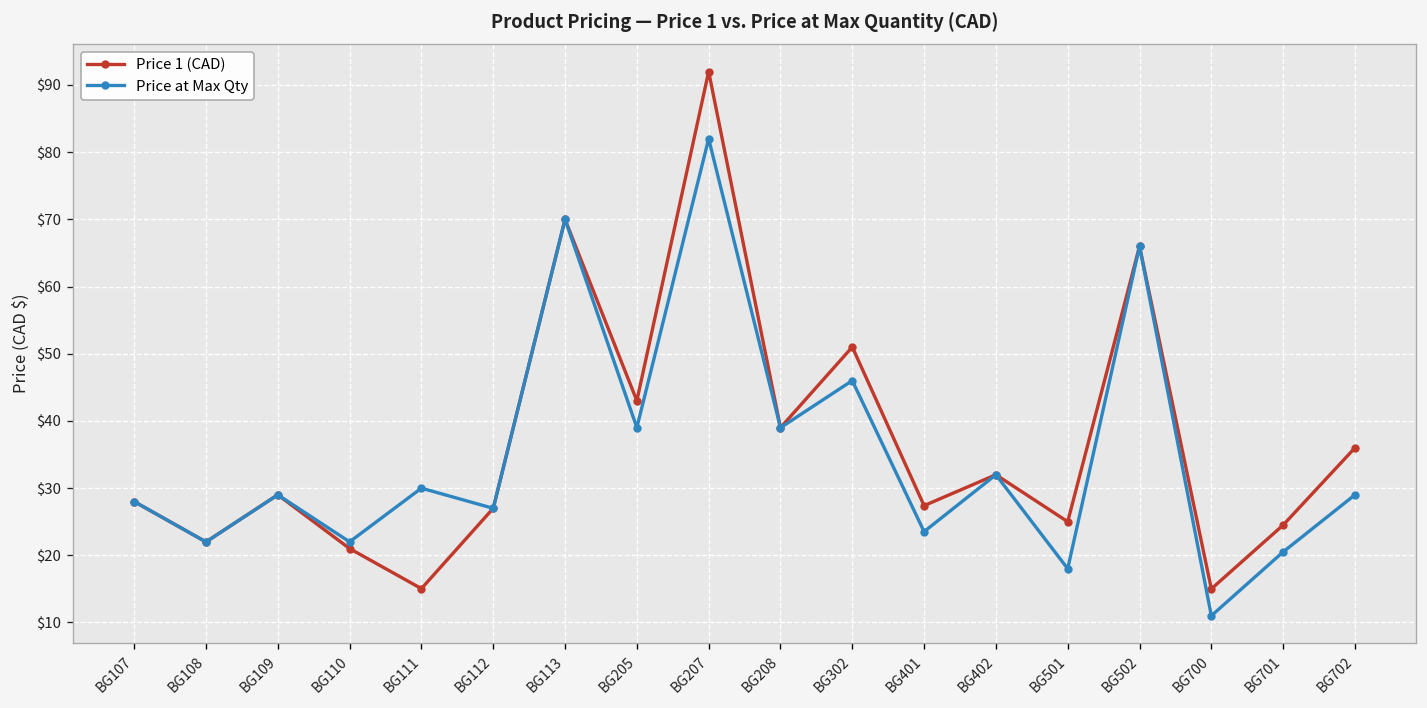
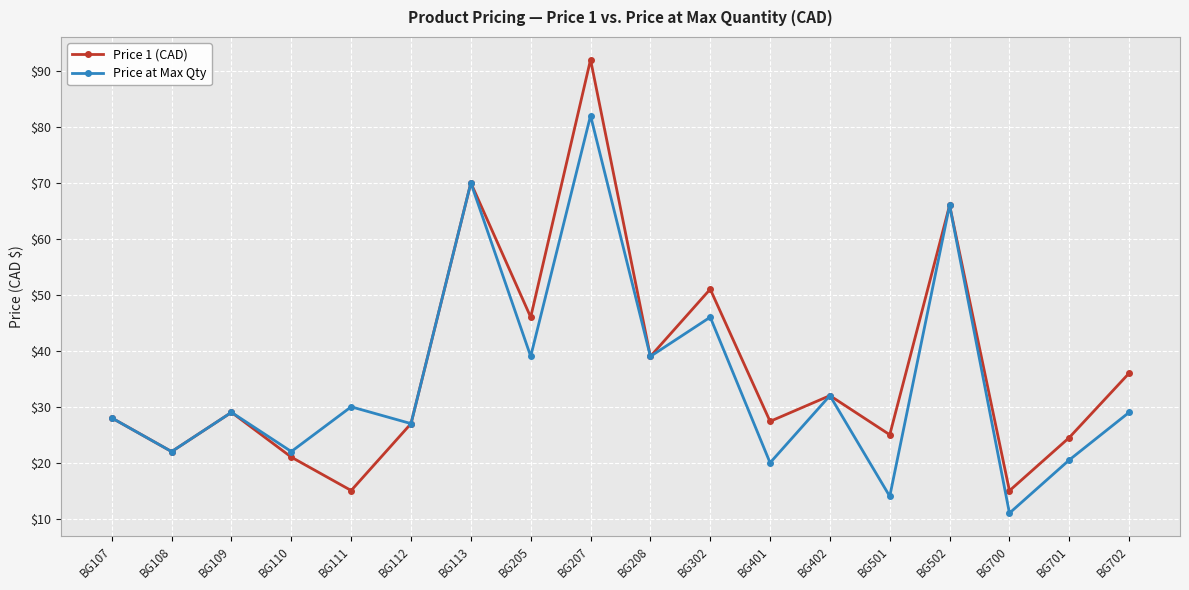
  {
    "Price 1 (CAD)": {
      "BG110": "$21",
      "BG111": "$15",
-     "BG205": "$43",
+     "BG205": "$46",
      "BG207": "$92",
      "BG302": "$51",
      "BG401": "$27",
      "BG501": "$25",
      "BG700": "$15",
      "BG701": "$25",
      "BG702": "$36"
    },
    "Price at Max Qty": {
      "BG110": "$22",
      "BG111": "$30",
      "BG205": "$39",
      "BG207": "$82",
      "BG302": "$46",
-     "BG401": "$24",
-     "BG501": "$18",
+     "BG401": "$20",
+     "BG501": "$14",
      "BG700": "$11",
      "BG701": "$21",
      "BG702": "$29"
    }
  }
